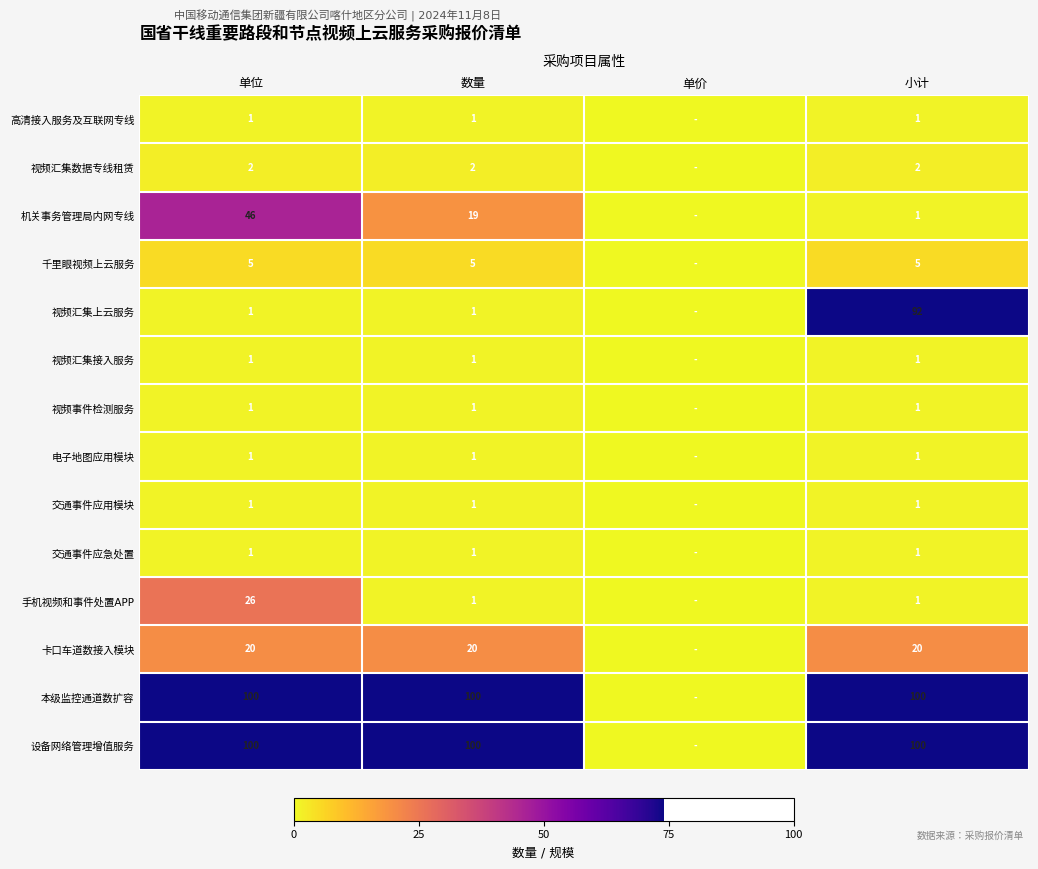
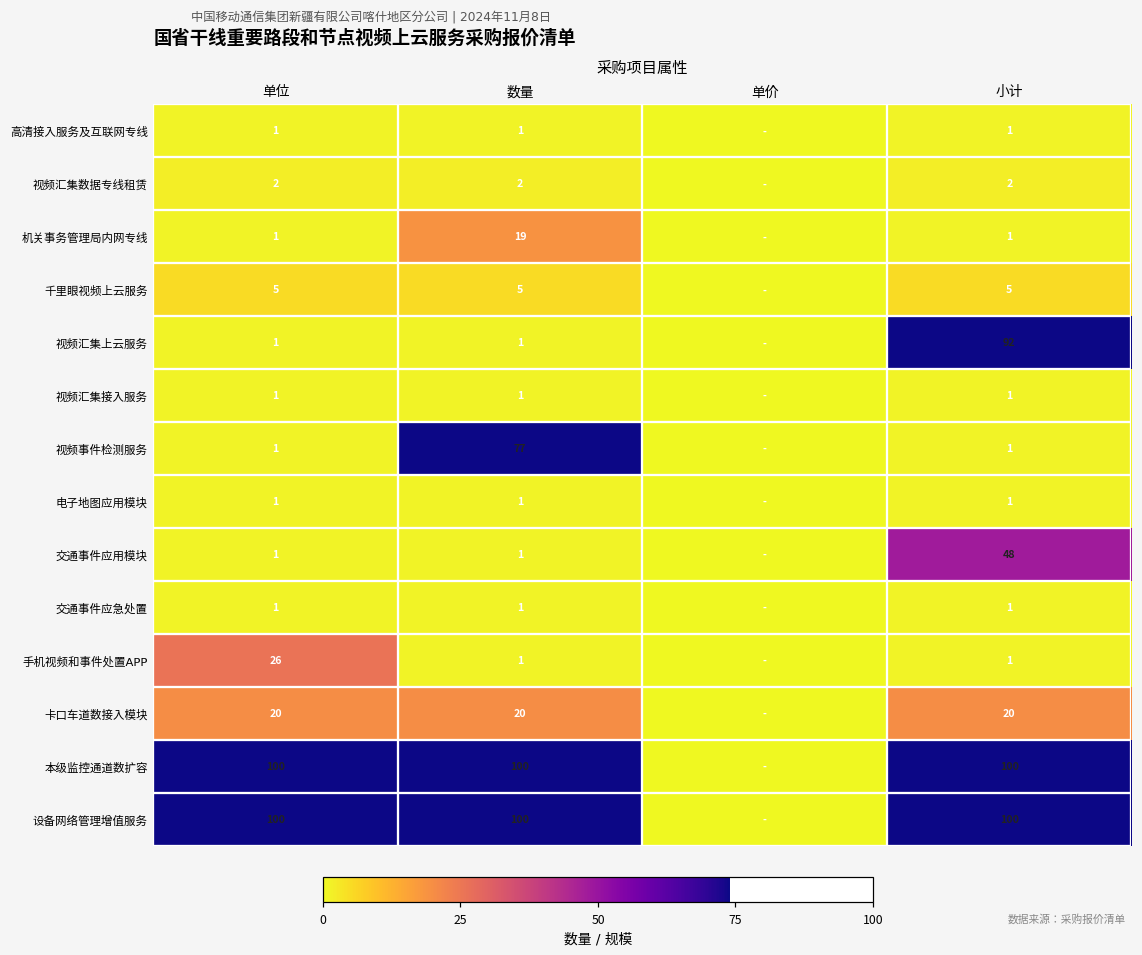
  {
    "高清接入服务及互联网专线": {
      "单位": 1,
      "数量": 1,
      "小计": 1
    },
    "视频汇集数据专线租赁": {
      "单位": 2,
      "数量": 2,
      "小计": 2
    },
    "机关事务管理局内网专线": {
-     "单位": 46,
+     "单位": 1,
      "数量": 19,
      "小计": 1
    },
    "千里眼视频上云服务": {
      "单位": 5,
      "数量": 5,
      "小计": 5
    },
    "视频汇集上云服务": {
      "单位": 1,
      "数量": 1,
      "小计": 92
    },
    "视频汇集接入服务": {
      "单位": 1,
      "数量": 1,
      "小计": 1
    },
    "视频事件检测服务": {
      "单位": 1,
-     "数量": 1,
+     "数量": 77,
      "小计": 1
    },
    "电子地图应用模块": {
      "单位": 1,
      "数量": 1,
      "小计": 1
    },
    "交通事件应用模块": {
      "单位": 1,
      "数量": 1,
-     "小计": 1
+     "小计": 48
    },
    "交通事件应急处置": {
      "单位": 1,
      "数量": 1,
      "小计": 1
    },
    "手机视频和事件处置APP": {
      "单位": 26,
      "数量": 1,
      "小计": 1
    },
    "卡口车道数接入模块": {
      "单位": 20,
      "数量": 20,
      "小计": 20
    },
    "本级监控通道数扩容": {
      "单位": 100,
      "数量": 100,
      "小计": 100
    },
    "设备网络管理增值服务": {
      "单位": 100,
      "数量": 100,
      "小计": 100
    }
  }
